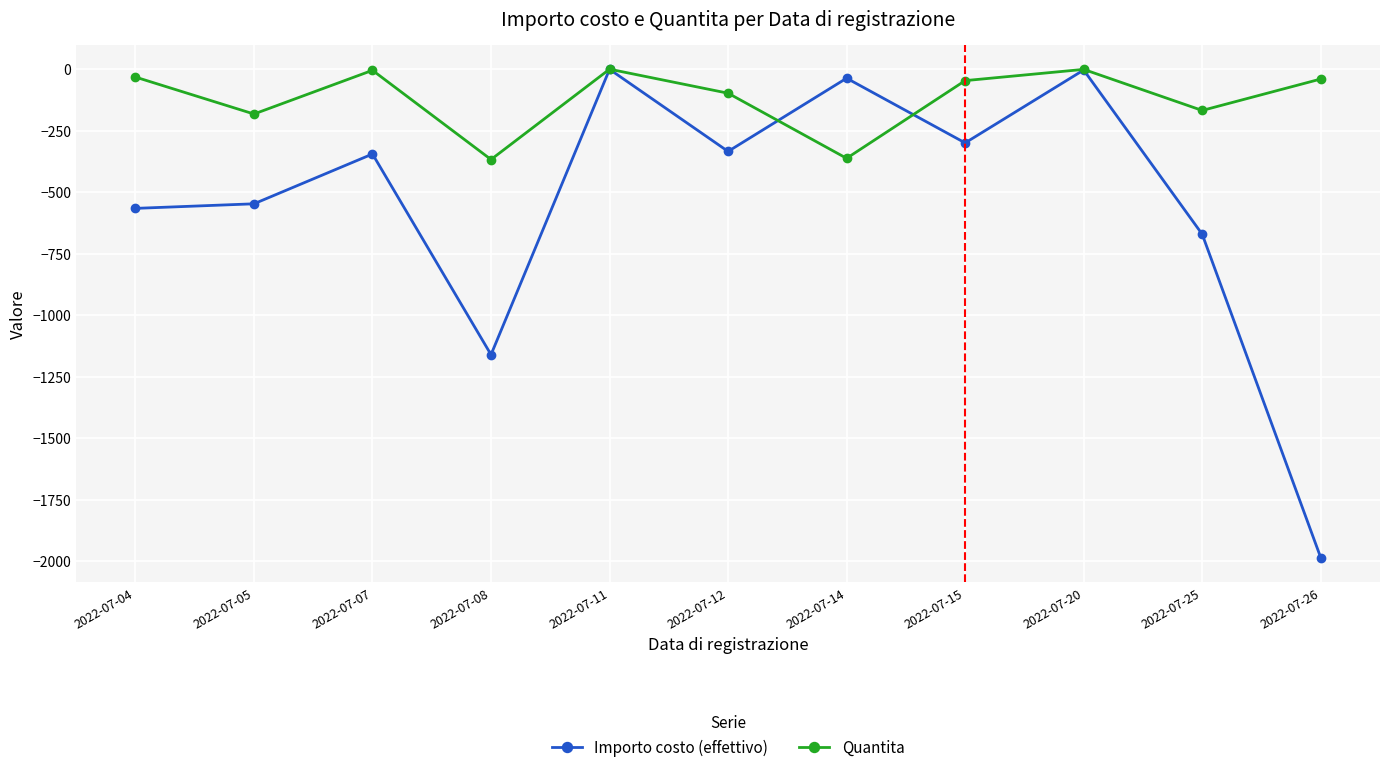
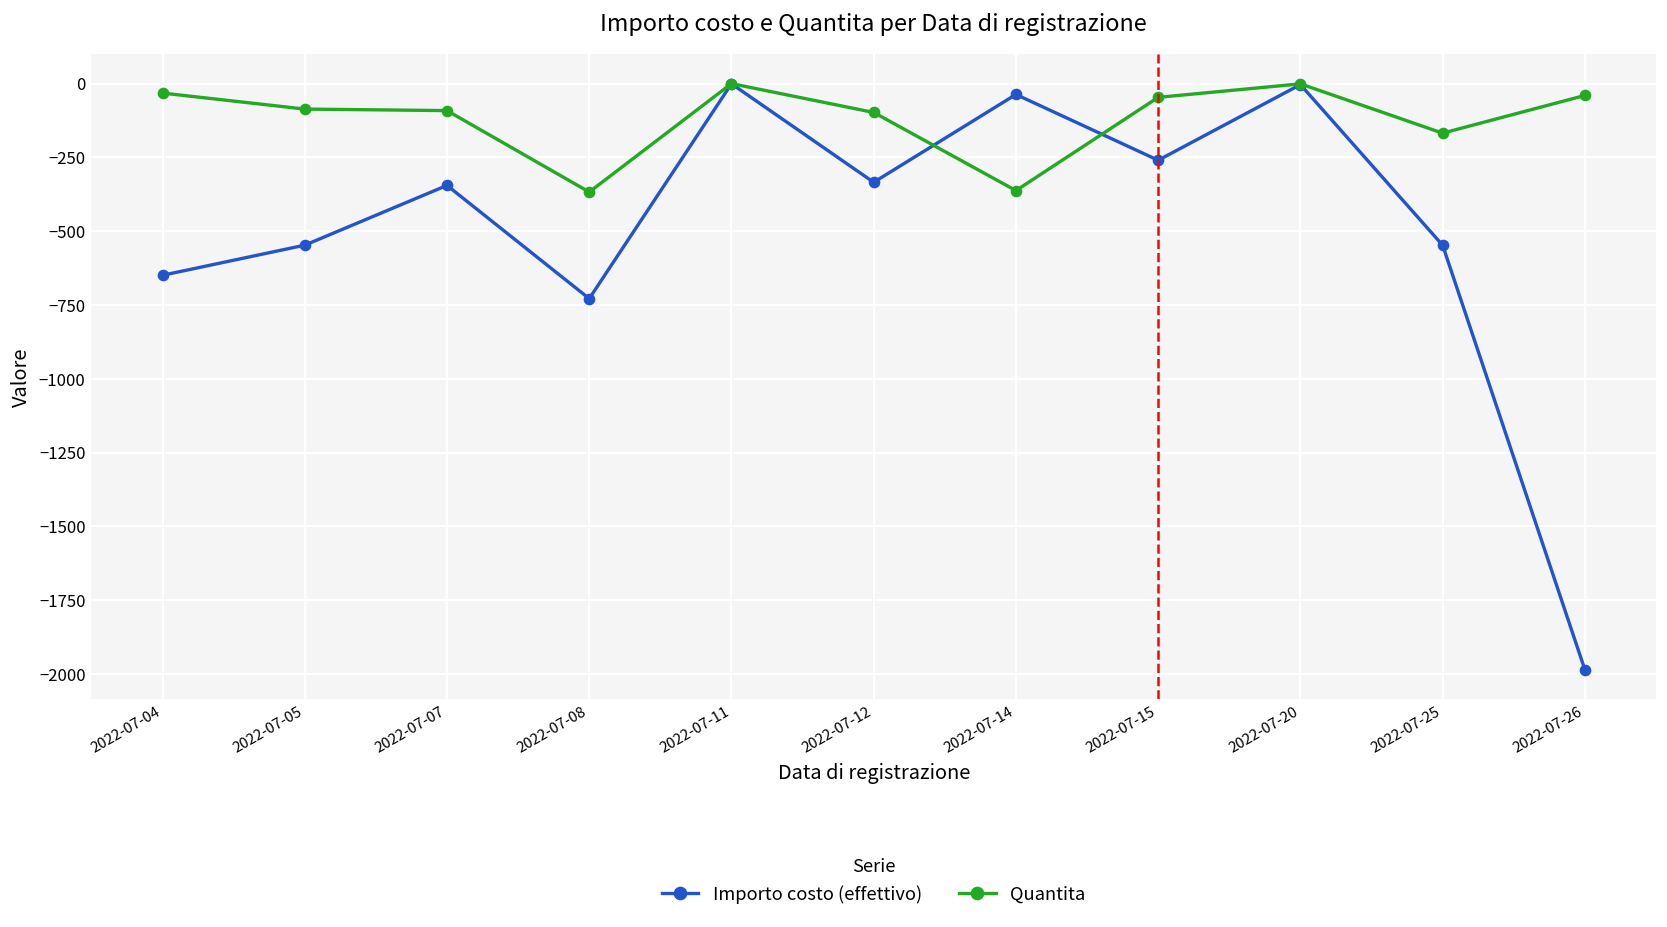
  {
    "Importo costo (effettivo)": {
-     "2022-07-04": -570,
+     "2022-07-04": -650,
      "2022-07-05": -550,
      "2022-07-07": -350,
-     "2022-07-08": -1160,
+     "2022-07-08": -730,
      "2022-07-12": -330,
      "2022-07-14": -40,
-     "2022-07-15": -300,
-     "2022-07-25": -670,
+     "2022-07-15": -260,
+     "2022-07-25": -550,
      "2022-07-26": -1990
    },
    "Quantita": {
      "2022-07-04": -30,
-     "2022-07-05": -180,
-     "2022-07-07": 0,
+     "2022-07-05": -90,
+     "2022-07-07": -90,
      "2022-07-08": -370,
      "2022-07-12": -100,
      "2022-07-14": -360,
      "2022-07-15": -50,
      "2022-07-25": -170,
      "2022-07-26": -40
    }
  }
